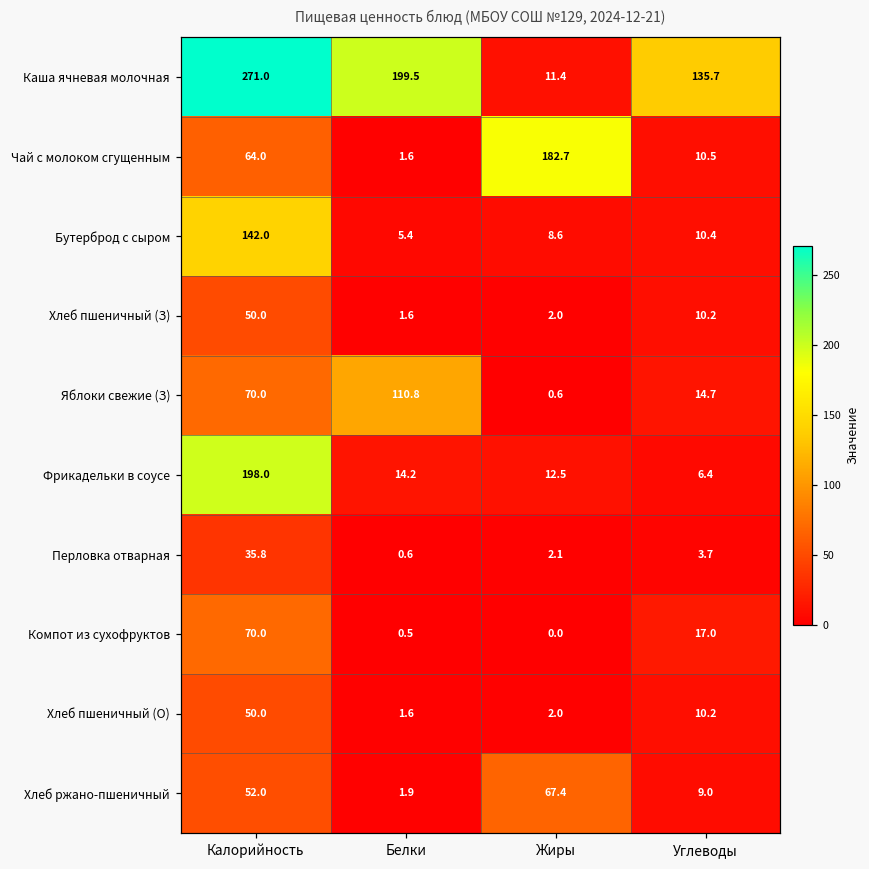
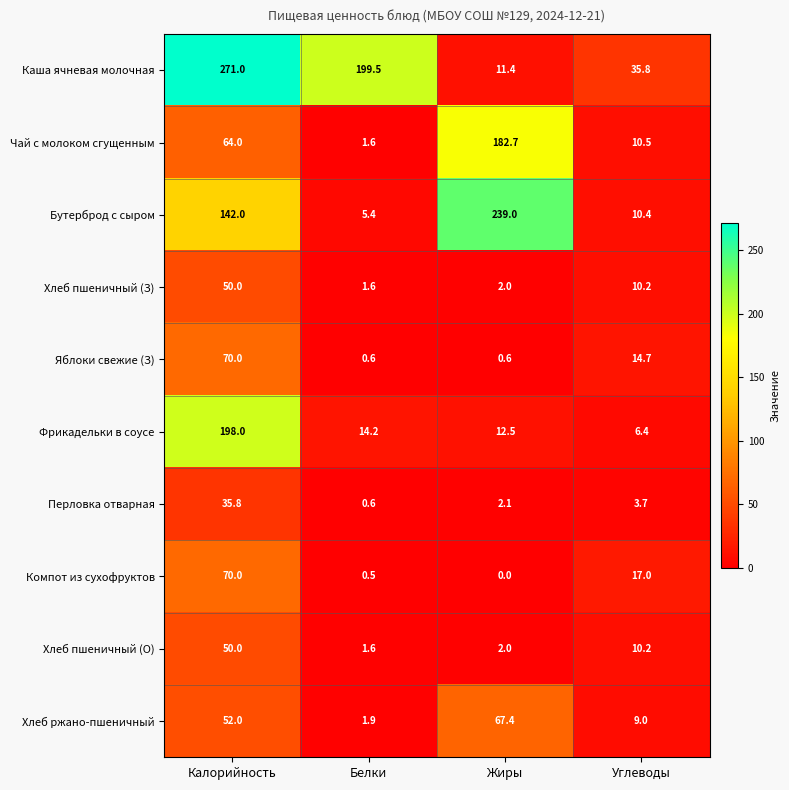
  {
    "Каша ячневая молочная": {
      "Калорийность": 271.0,
      "Белки": 199.5,
      "Жиры": 11.4,
-     "Углеводы": 135.7
+     "Углеводы": 35.8
    },
    "Чай с молоком сгущенным": {
      "Калорийность": 64.0,
      "Белки": 1.6,
      "Жиры": 182.7,
      "Углеводы": 10.5
    },
    "Бутерброд с сыром": {
      "Калорийность": 142.0,
      "Белки": 5.4,
-     "Жиры": 8.6,
+     "Жиры": 239.0,
      "Углеводы": 10.4
    },
    "Хлеб пшеничный (З)": {
      "Калорийность": 50.0,
      "Белки": 1.6,
      "Жиры": 2.0,
      "Углеводы": 10.2
    },
    "Яблоки свежие (З)": {
      "Калорийность": 70.0,
-     "Белки": 110.8,
+     "Белки": 0.6,
      "Жиры": 0.6,
      "Углеводы": 14.7
    },
    "Фрикадельки в соусе": {
      "Калорийность": 198.0,
      "Белки": 14.2,
      "Жиры": 12.5,
      "Углеводы": 6.4
    },
    "Перловка отварная": {
      "Калорийность": 35.8,
      "Белки": 0.6,
      "Жиры": 2.1,
      "Углеводы": 3.7
    },
    "Компот из сухофруктов": {
      "Калорийность": 70.0,
      "Белки": 0.5,
      "Жиры": 0.0,
      "Углеводы": 17.0
    },
    "Хлеб пшеничный (О)": {
      "Калорийность": 50.0,
      "Белки": 1.6,
      "Жиры": 2.0,
      "Углеводы": 10.2
    },
    "Хлеб ржано-пшеничный": {
      "Калорийность": 52.0,
      "Белки": 1.9,
      "Жиры": 67.4,
      "Углеводы": 9.0
    }
  }
